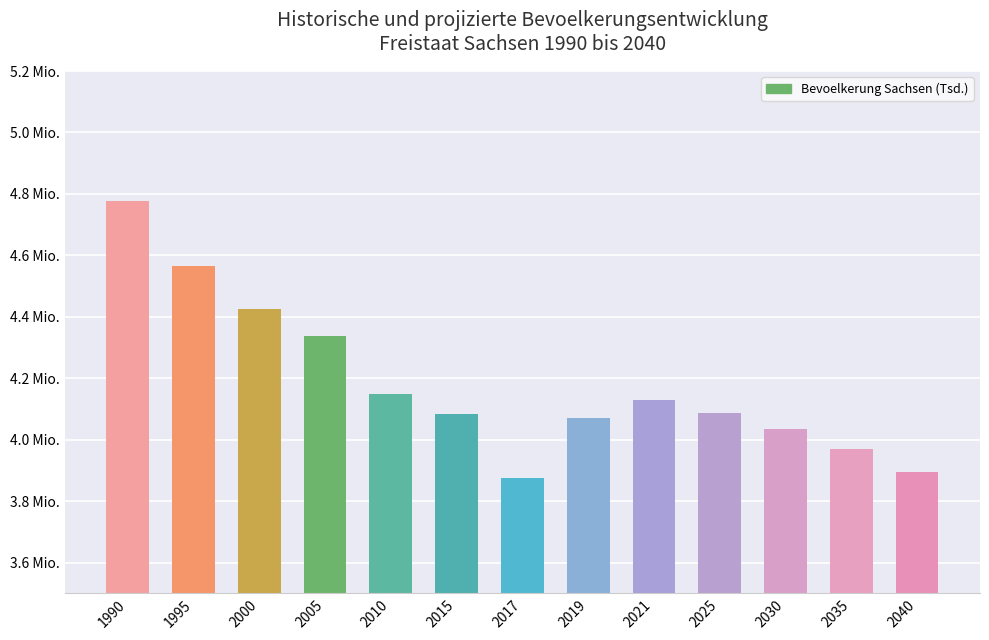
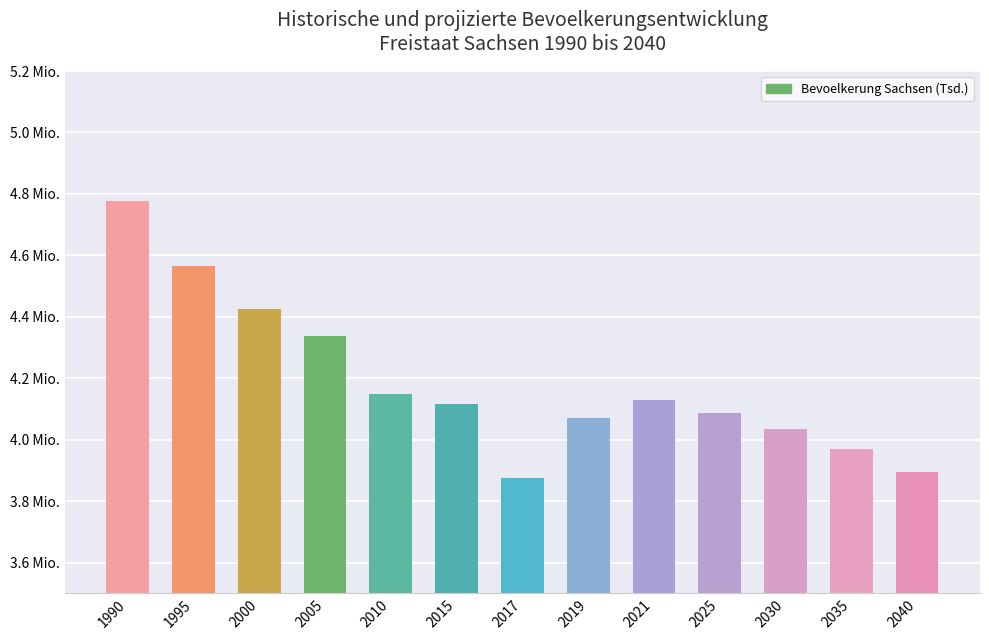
  {
    "1990": "4.78 Mio.",
    "1995": "4.57 Mio.",
    "2000": "4.43 Mio.",
    "2005": "4.34 Mio.",
    "2010": "4.15 Mio.",
-   "2015": "4.08 Mio.",
+   "2015": "4.12 Mio.",
    "2017": "3.88 Mio.",
    "2019": "4.07 Mio.",
    "2021": "4.13 Mio.",
    "2025": "4.09 Mio.",
    "2030": "4.03 Mio.",
    "2035": "3.97 Mio.",
    "2040": "3.89 Mio."
  }
